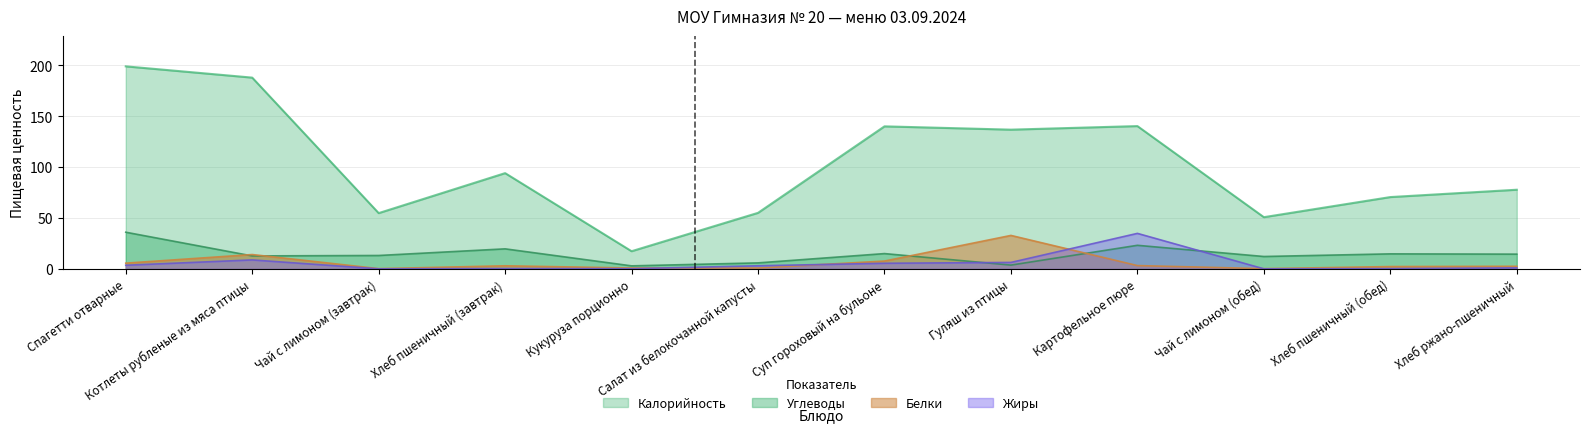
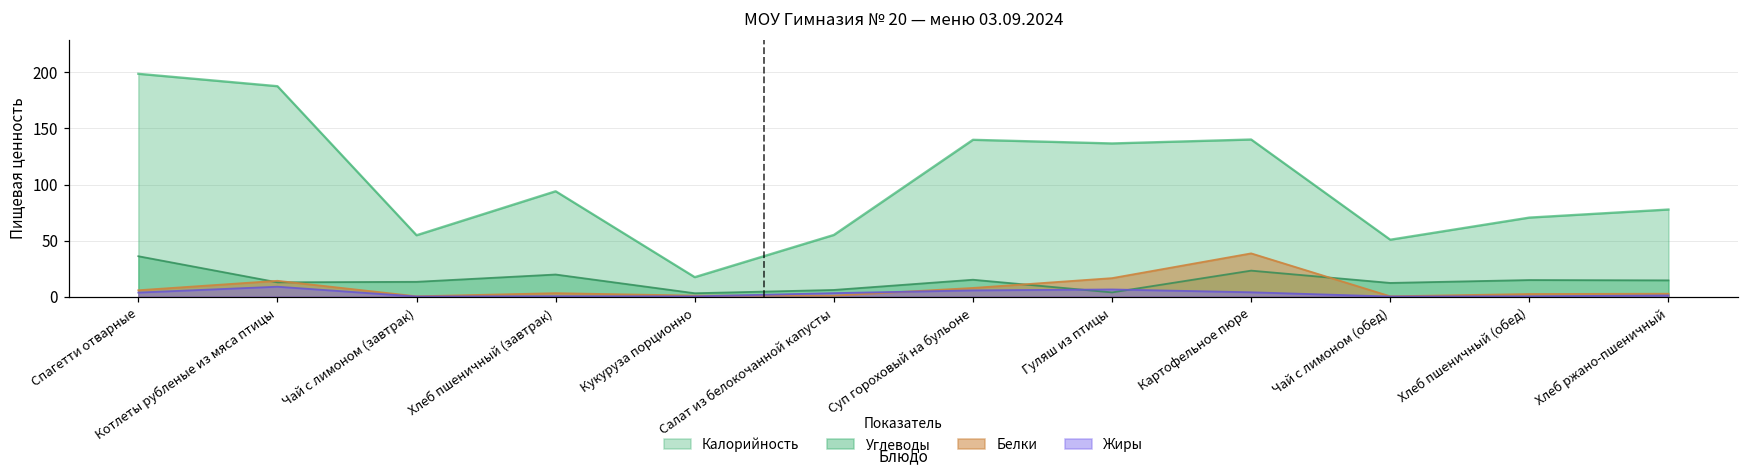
  {
    "Белки": {
      "Хлеб пшеничный (завтрак)": 3,
-     "Гуляш из птицы": 33,
-     "Картофельное пюре": 3
+     "Гуляш из птицы": 16,
+     "Картофельное пюре": 39
    },
    "Жиры": {
      "Котлеты рубленые из мяса птицы": 9,
      "Хлеб пшеничный (завтрак)": 0,
      "Гуляш из птицы": 6,
-     "Картофельное пюре": 35
+     "Картофельное пюре": 4
    }
  }
